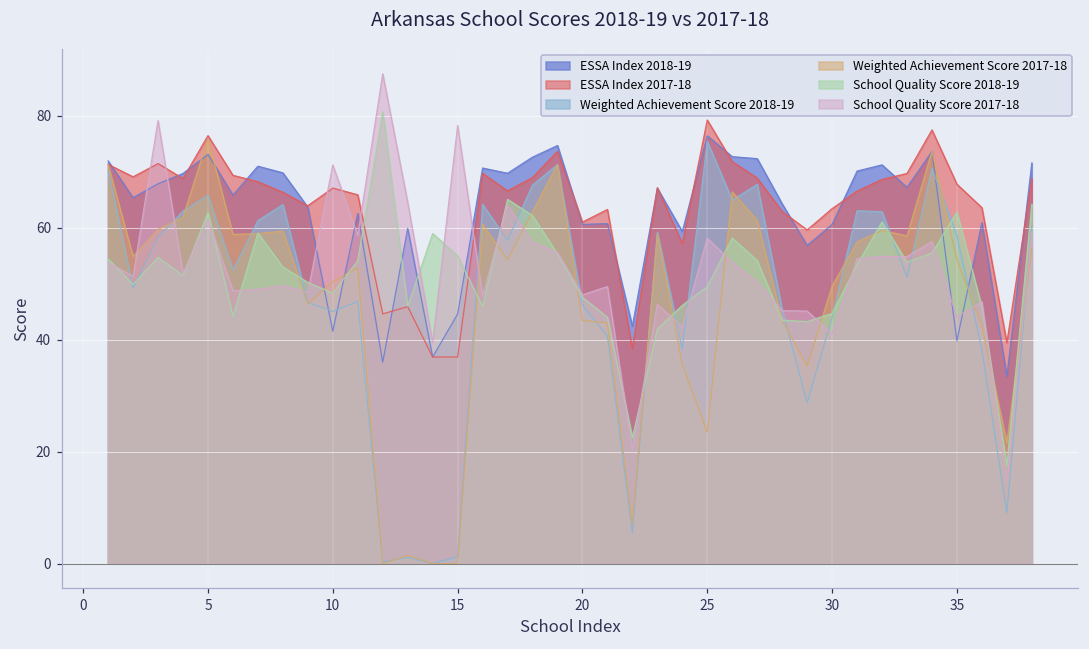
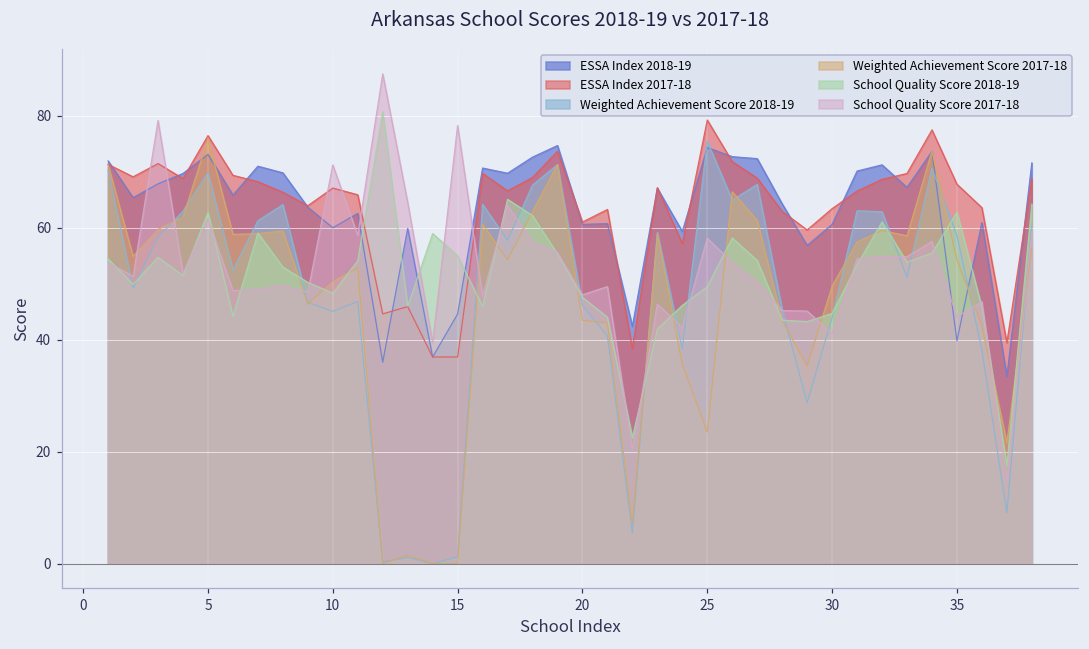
  {
    "ESSA Index 2018-19": {
      "5": 73,
-     "10": 42,
+     "10": 60,
      "15": 45,
-     "25": 76,
+     "25": 74,
      "30": 61,
      "35": 40
    },
    "ESSA Index 2017-18": {
      "5": 76,
      "10": 67,
      "15": 37,
      "25": 79,
      "30": 63,
      "35": 68
    },
    "Weighted Achievement Score 2018-19": {
-     "5": 66,
+     "5": 70,
      "10": 45,
      "15": 1,
      "20": 46,
      "25": 75,
      "30": 44,
      "35": 59
    },
    "Weighted Achievement Score 2017-18": {
      "5": 76,
      "10": 50,
      "15": 0,
      "20": 43,
      "25": 24,
      "30": 50,
      "35": 54
    },
    "School Quality Score 2018-19": {
      "5": 63,
      "10": 48,
      "15": 55,
      "25": 49,
      "30": 45,
      "35": 63
    },
    "School Quality Score 2017-18": {
      "5": 62,
      "10": 71,
      "15": 78,
      "25": 58,
      "30": 41,
      "35": 44
    }
  }
